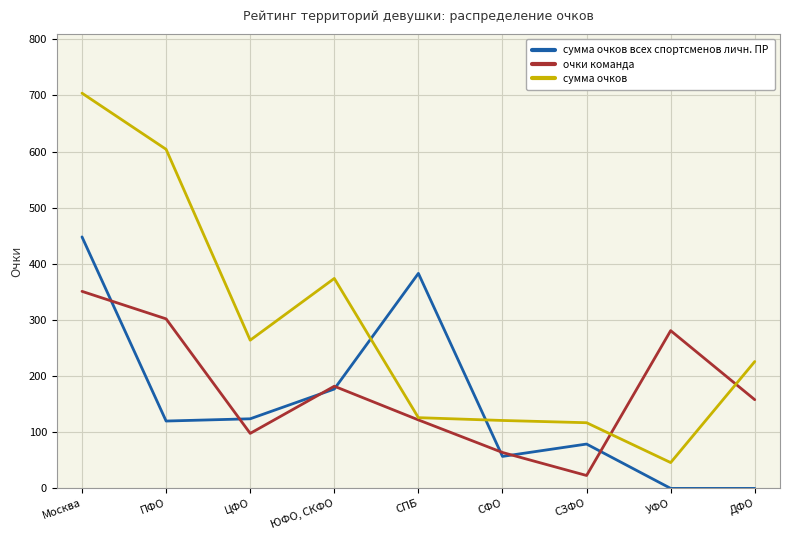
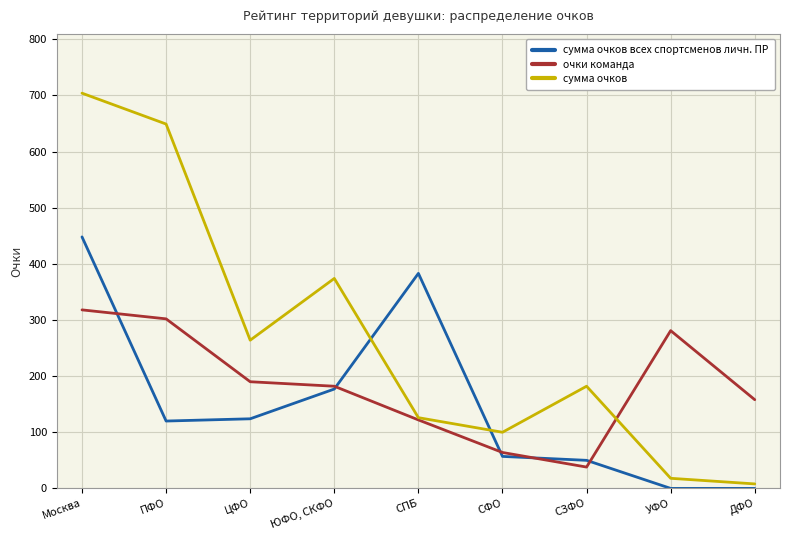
  {
    "сумма очков всех спортсменов личн. ПР": {
      "Москва": 450,
      "ПФО": 120,
      "ЦФО": 120,
      "ЮФО, СКФО": 180,
      "СПБ": 380,
      "СФО": 60,
-     "СЗФО": 80,
+     "СЗФО": 50,
      "УФО": 0,
      "ДФО": 0
    },
    "очки команда": {
-     "Москва": 350,
+     "Москва": 320,
      "ПФО": 300,
-     "ЦФО": 100,
+     "ЦФО": 190,
      "ЮФО, СКФО": 180,
      "СФО": 60,
-     "СЗФО": 20,
+     "СЗФО": 40,
      "УФО": 280,
      "ДФО": 160
    },
    "сумма очков": {
      "Москва": 700,
-     "ПФО": 600,
+     "ПФО": 650,
      "ЦФО": 260,
      "ЮФО, СКФО": 370,
-     "СФО": 120,
-     "СЗФО": 120,
-     "УФО": 50,
-     "ДФО": 230
+     "СФО": 100,
+     "СЗФО": 180,
+     "УФО": 20,
+     "ДФО": 10
    }
  }
